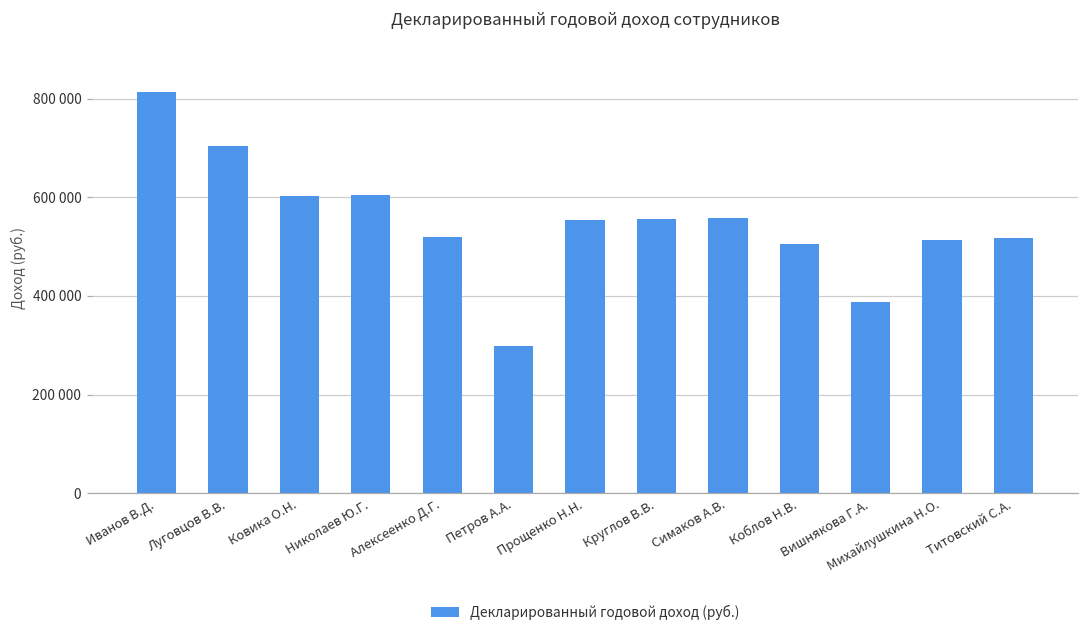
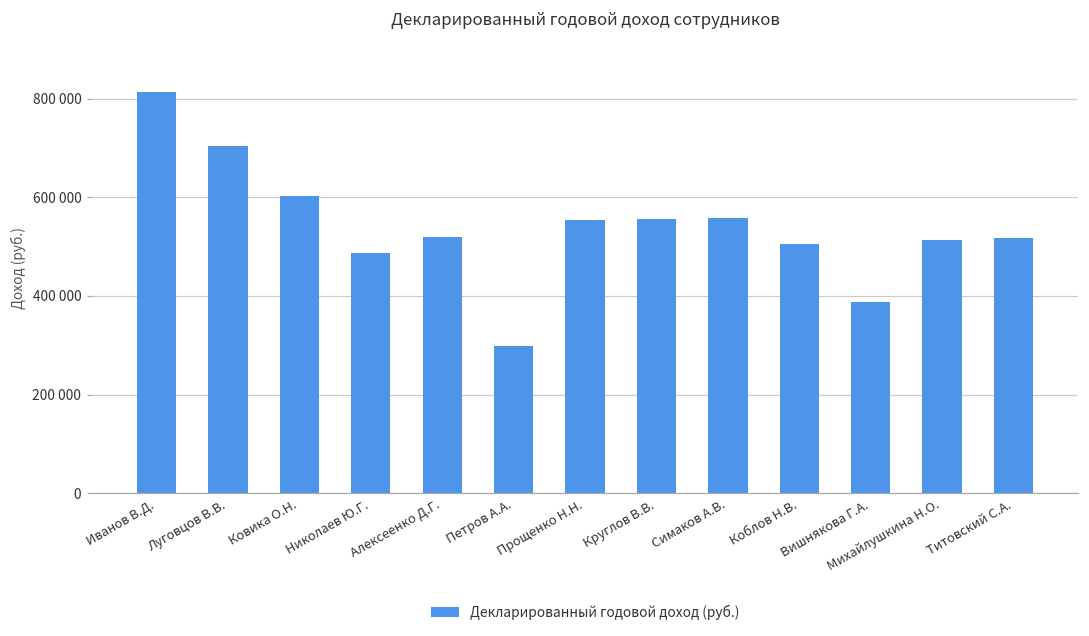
  {
    "Иванов В.Д.": 810000,
    "Луговцов В.В.": 700000,
    "Ковика О.Н.": 600000,
-   "Николаев Ю.Г.": 600000,
+   "Николаев Ю.Г.": 490000,
    "Алексеенко Д.Г.": 520000,
    "Петров А.А.": 300000,
    "Прощенко Н.Н.": 550000,
    "Круглов В.В.": 560000,
    "Симаков А.В.": 560000,
    "Коблов Н.В.": 510000,
    "Вишнякова Г.А.": 390000,
    "Михайлушкина Н.О.": 510000,
    "Титовский С.А.": 520000
  }
